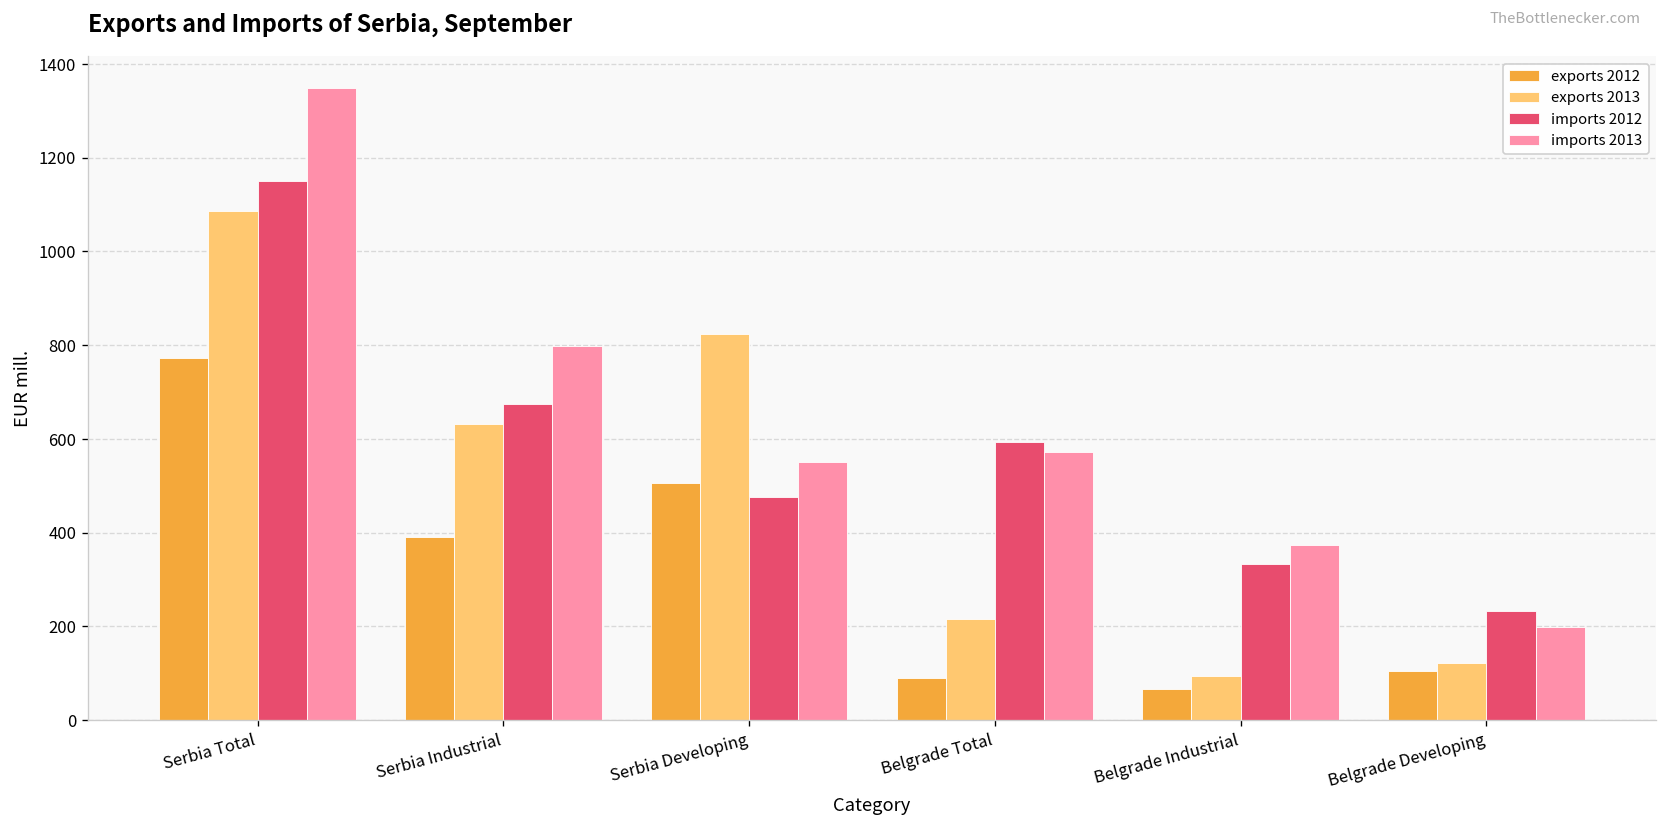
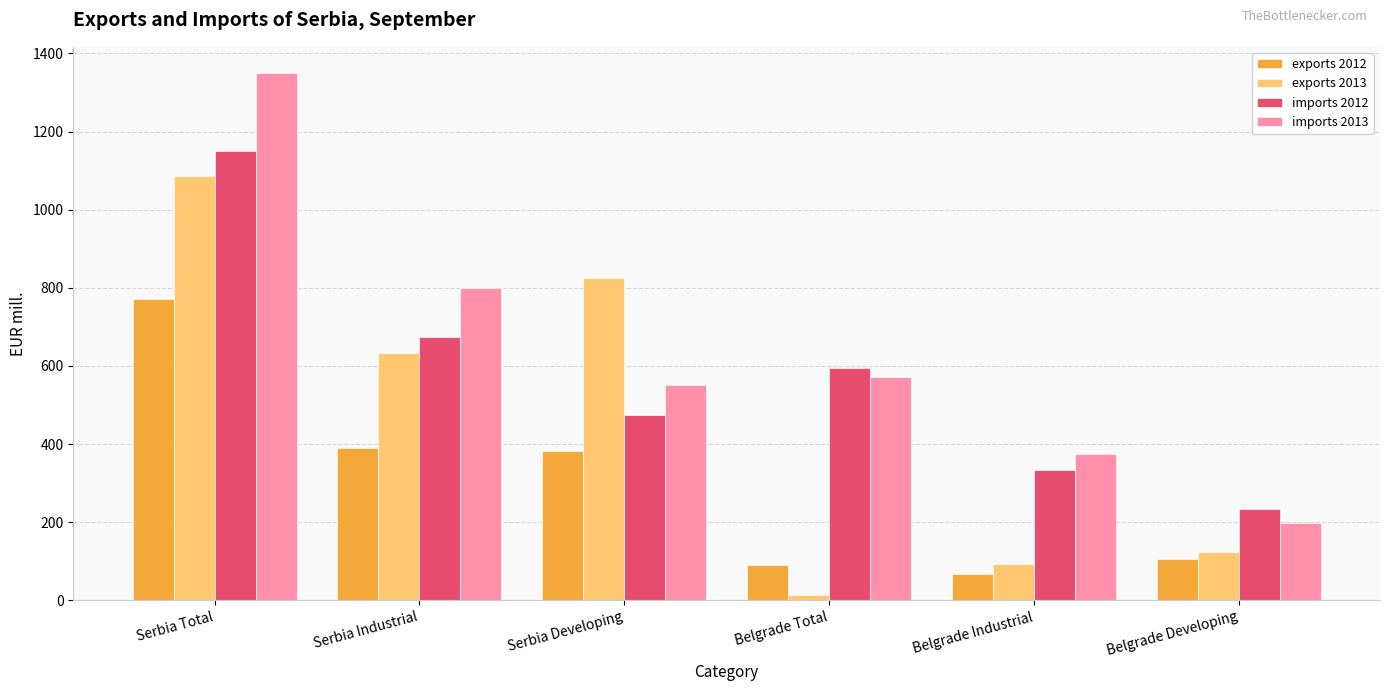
  {
    "exports 2012": {
      "Serbia Total": 770,
      "Serbia Industrial": 390,
-     "Serbia Developing": 510,
+     "Serbia Developing": 380,
      "Belgrade Total": 90,
      "Belgrade Industrial": 70,
      "Belgrade Developing": 110
    },
    "exports 2013": {
      "Serbia Total": 1090,
      "Serbia Industrial": 630,
      "Serbia Developing": 820,
-     "Belgrade Total": 220,
+     "Belgrade Total": 10,
      "Belgrade Industrial": 90,
      "Belgrade Developing": 120
    },
    "imports 2012": {
      "Serbia Total": 1150,
      "Serbia Industrial": 670,
      "Serbia Developing": 480,
      "Belgrade Total": 590,
      "Belgrade Industrial": 330,
      "Belgrade Developing": 230
    },
    "imports 2013": {
      "Serbia Total": 1350,
      "Serbia Industrial": 800,
      "Serbia Developing": 550,
      "Belgrade Total": 570,
      "Belgrade Industrial": 370,
      "Belgrade Developing": 200
    }
  }
